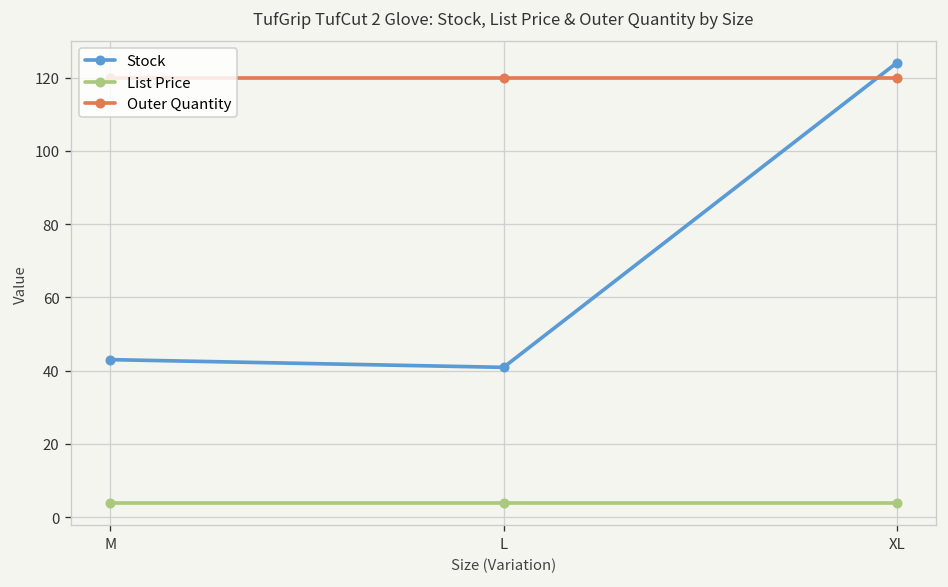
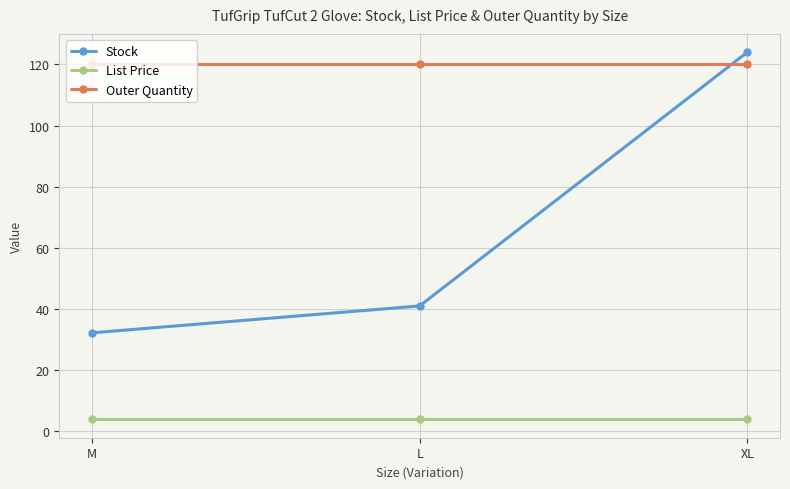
  {
    "Stock": {
-     "M": 43,
+     "M": 32,
      "L": 41,
      "XL": 124
    },
    "List Price": {
      "M": 4,
      "L": 4,
      "XL": 4
    },
    "Outer Quantity": {
      "L": 120,
      "XL": 120
    }
  }
